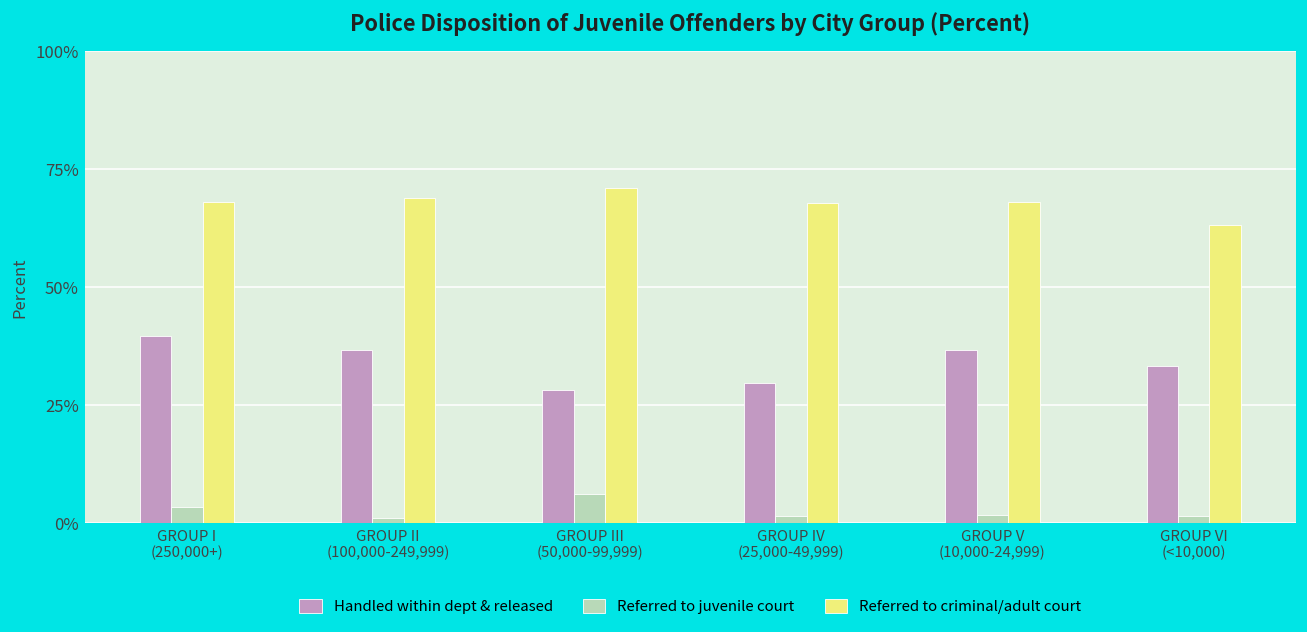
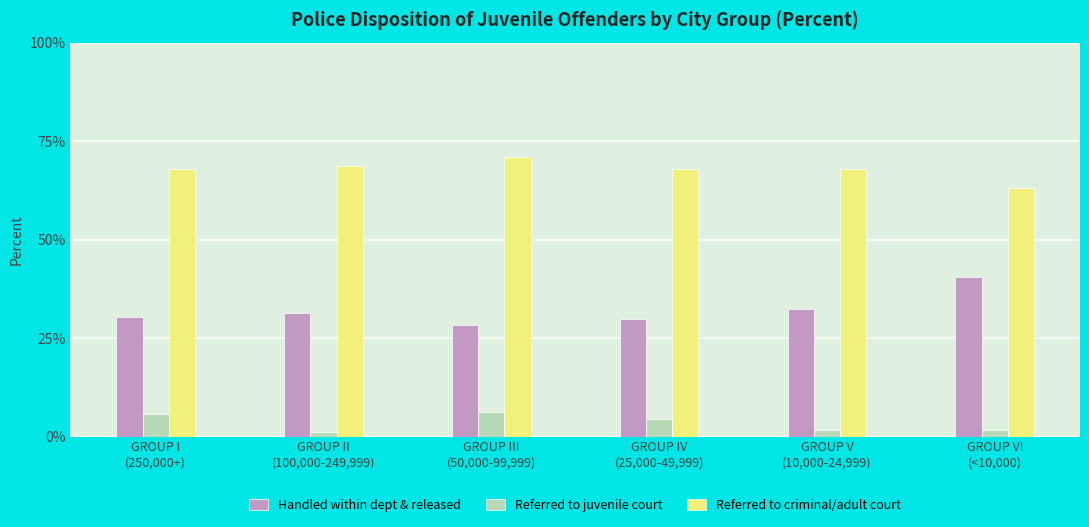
  {
    "Handled within dept & released": {
-     "GROUP I (250,000+)": "40%",
-     "GROUP II (100,000-249,999)": "37%",
+     "GROUP I (250,000+)": "30%",
+     "GROUP II (100,000-249,999)": "31%",
      "GROUP III (50,000-99,999)": "28%",
      "GROUP IV (25,000-49,999)": "30%",
-     "GROUP V (10,000-24,999)": "37%",
-     "GROUP VI (<10,000)": "33%"
+     "GROUP V (10,000-24,999)": "33%",
+     "GROUP VI (<10,000)": "41%"
    },
    "Referred to juvenile court": {
-     "GROUP I (250,000+)": "3%",
+     "GROUP I (250,000+)": "6%",
      "GROUP II (100,000-249,999)": "1%",
      "GROUP III (50,000-99,999)": "6%",
-     "GROUP IV (25,000-49,999)": "2%",
+     "GROUP IV (25,000-49,999)": "5%",
      "GROUP V (10,000-24,999)": "2%",
      "GROUP VI (<10,000)": "2%"
    },
    "Referred to criminal/adult court": {
      "GROUP I (250,000+)": "68%",
      "GROUP II (100,000-249,999)": "69%",
      "GROUP III (50,000-99,999)": "71%",
      "GROUP IV (25,000-49,999)": "68%",
      "GROUP V (10,000-24,999)": "68%",
      "GROUP VI (<10,000)": "63%"
    }
  }
